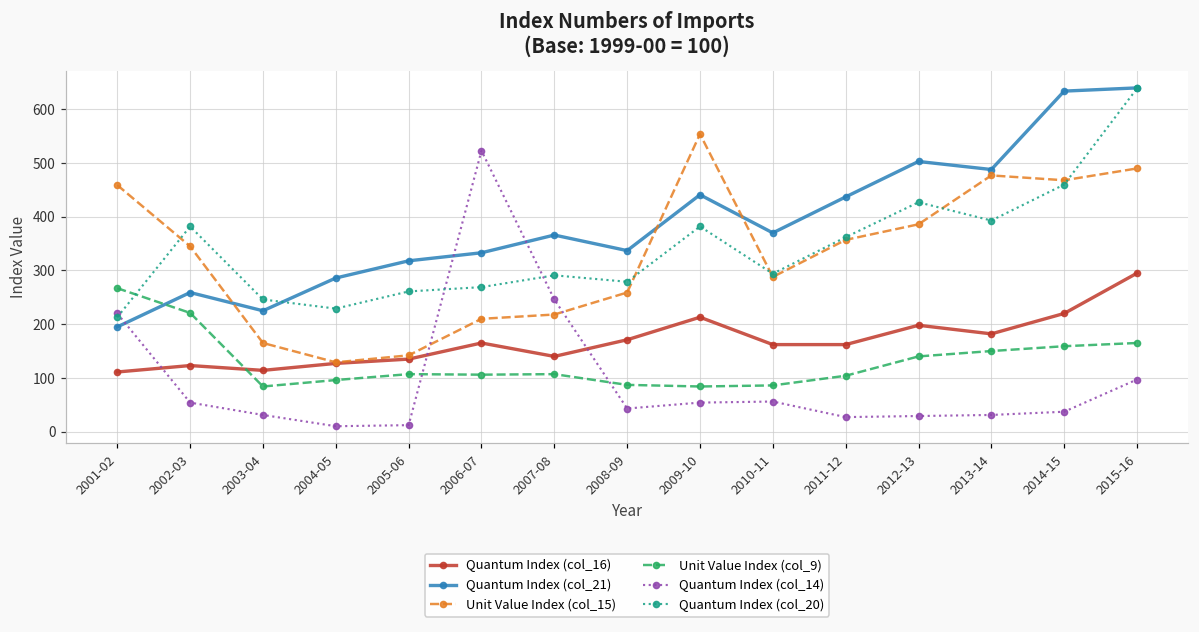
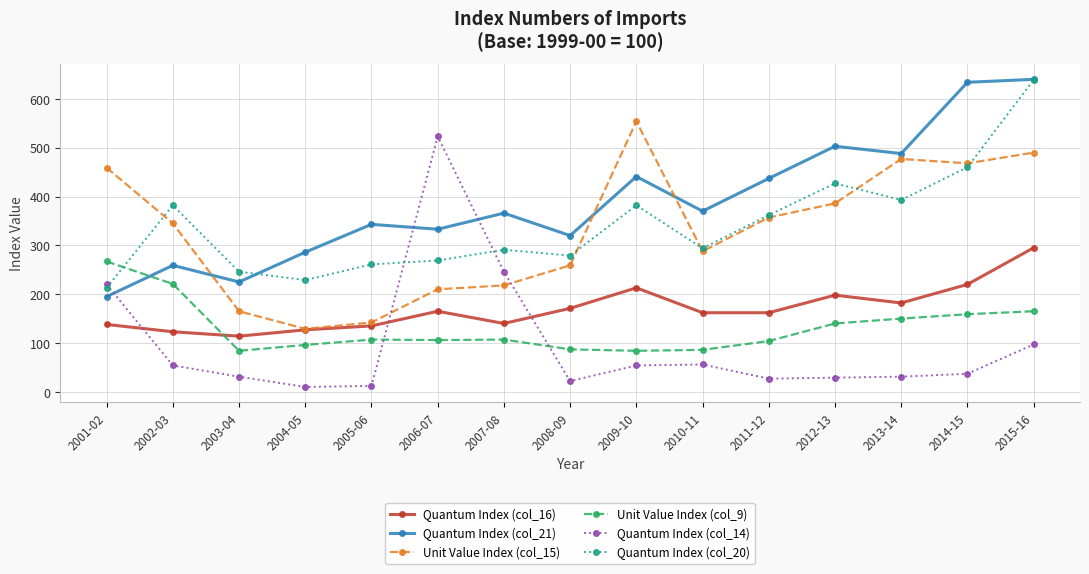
  {
    "Quantum Index (col_16)": {
-     "2001-02": 110,
+     "2001-02": 140,
      "2002-03": 120,
      "2003-04": 110,
      "2005-06": 140,
      "2006-07": 170,
      "2007-08": 140,
      "2008-09": 170,
      "2009-10": 210,
      "2010-11": 160,
      "2011-12": 160,
      "2012-13": 200,
      "2013-14": 180,
      "2014-15": 220,
      "2015-16": 300
    },
    "Quantum Index (col_21)": {
      "2001-02": 200,
      "2002-03": 260,
      "2003-04": 230,
      "2004-05": 290,
-     "2005-06": 320,
+     "2005-06": 340,
      "2006-07": 330,
      "2007-08": 370,
-     "2008-09": 340,
+     "2008-09": 320,
      "2009-10": 440,
      "2010-11": 370,
      "2011-12": 440,
      "2012-13": 500,
      "2013-14": 490,
      "2014-15": 630
    },
    "Unit Value Index (col_15)": {
      "2001-02": 460,
      "2002-03": 350,
      "2003-04": 170,
      "2005-06": 140,
      "2006-07": 210,
      "2007-08": 220,
      "2008-09": 260,
      "2009-10": 550,
      "2010-11": 290,
      "2012-13": 390,
      "2013-14": 480,
      "2014-15": 470,
      "2015-16": 490
    },
    "Quantum Index (col_14)": {
      "2001-02": 220,
      "2002-03": 50,
      "2003-04": 30,
      "2004-05": 10,
      "2005-06": 10,
      "2006-07": 520,
      "2007-08": 250,
-     "2008-09": 40,
+     "2008-09": 20,
      "2009-10": 50,
      "2010-11": 60,
      "2011-12": 30,
      "2012-13": 30,
      "2013-14": 30,
      "2014-15": 40,
      "2015-16": 100
    }
  }
